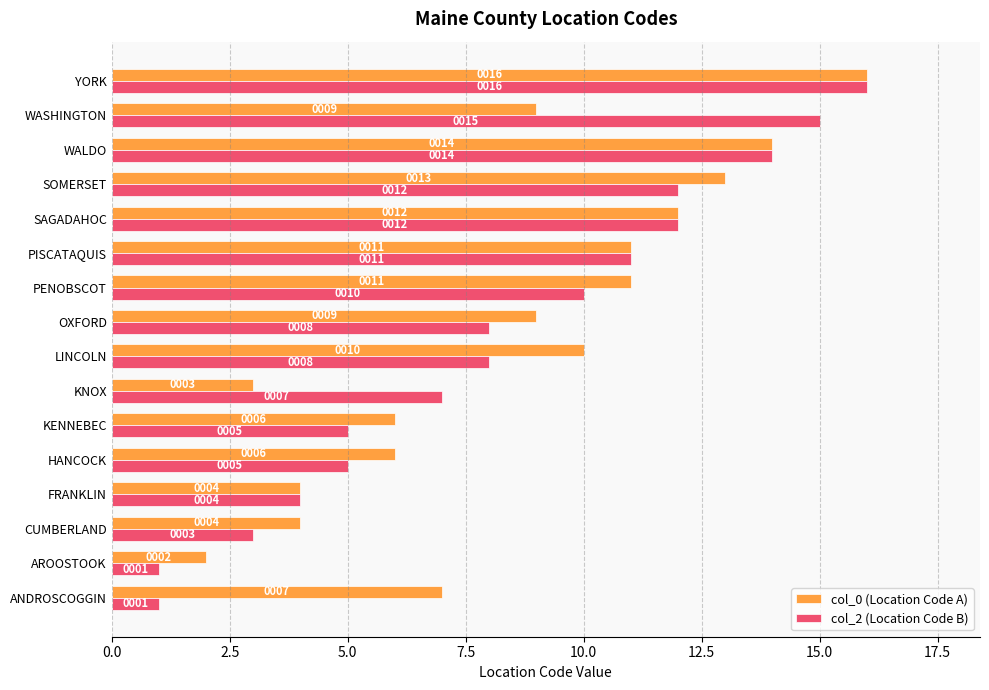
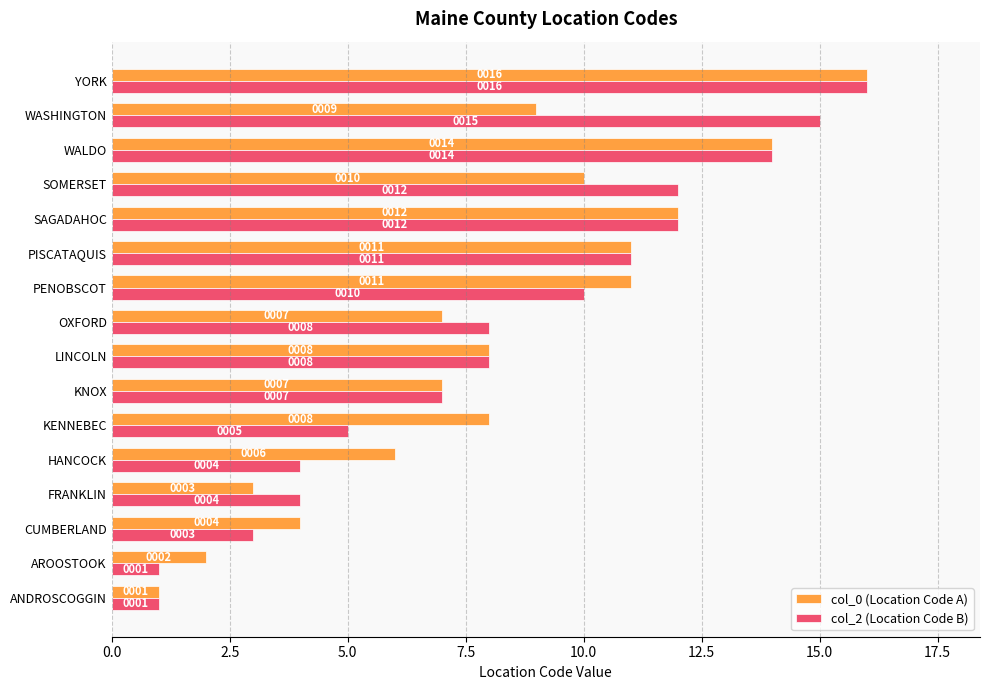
  {
    "col_0 (Location Code A)": {
      "YORK": "0016",
      "WASHINGTON": "0009",
      "WALDO": "0014",
-     "SOMERSET": "0013",
+     "SOMERSET": "0010",
      "SAGADAHOC": "0012",
      "PISCATAQUIS": "0011",
      "PENOBSCOT": "0011",
-     "OXFORD": "0009",
-     "LINCOLN": "0010",
-     "KNOX": "0003",
-     "KENNEBEC": "0006",
+     "OXFORD": "0007",
+     "LINCOLN": "0008",
+     "KNOX": "0007",
+     "KENNEBEC": "0008",
      "HANCOCK": "0006",
-     "FRANKLIN": "0004",
+     "FRANKLIN": "0003",
      "CUMBERLAND": "0004",
      "AROOSTOOK": "0002",
-     "ANDROSCOGGIN": "0007"
+     "ANDROSCOGGIN": "0001"
    },
    "col_2 (Location Code B)": {
      "YORK": "0016",
      "WASHINGTON": "0015",
      "WALDO": "0014",
      "SOMERSET": "0012",
      "SAGADAHOC": "0012",
      "PISCATAQUIS": "0011",
      "PENOBSCOT": "0010",
      "OXFORD": "0008",
      "LINCOLN": "0008",
      "KNOX": "0007",
      "KENNEBEC": "0005",
-     "HANCOCK": "0005",
+     "HANCOCK": "0004",
      "FRANKLIN": "0004",
      "CUMBERLAND": "0003",
      "AROOSTOOK": "0001",
      "ANDROSCOGGIN": "0001"
    }
  }
